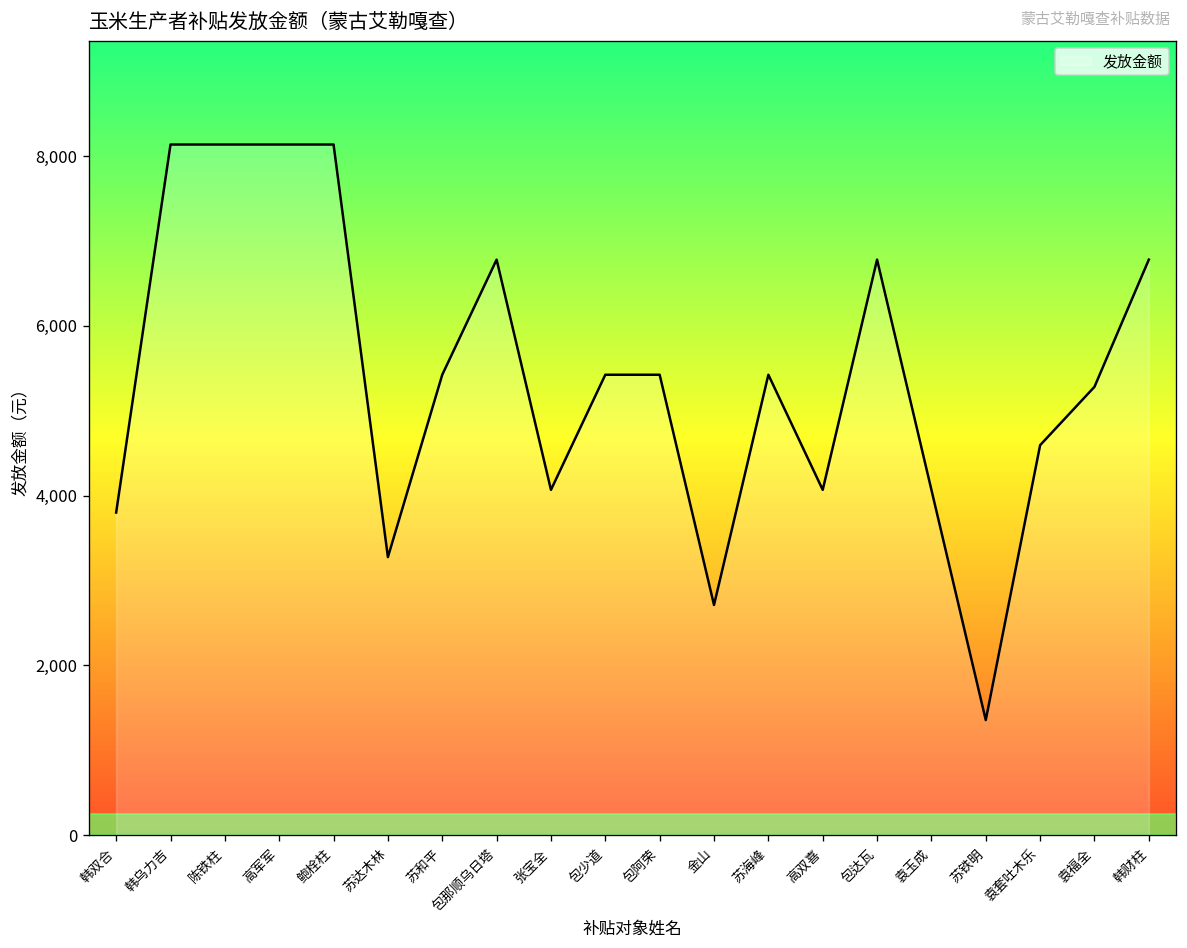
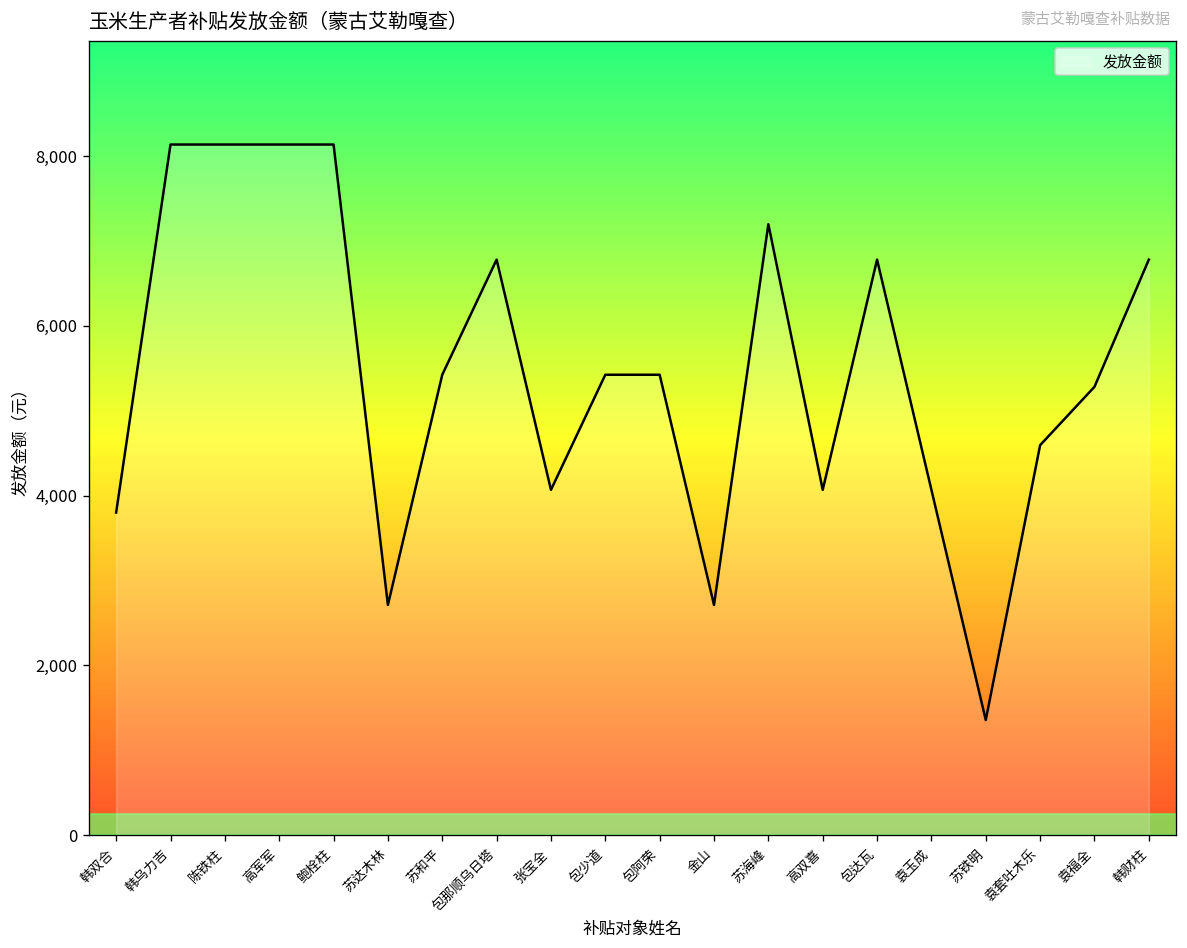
  {
    "韩双合": "3,800",
    "韩乌力吉": "8,100",
    "陈铁柱": "8,100",
    "高军军": "8,100",
    "鲍栓柱": "8,100",
-   "苏达木林": "3,300",
+   "苏达木林": "2,700",
    "苏和平": "5,400",
    "包那顺乌日塔": "6,800",
    "张宝全": "4,100",
    "包少道": "5,400",
    "包阿荣": "5,400",
    "金山": "2,700",
-   "苏海峰": "5,400",
+   "苏海峰": "7,200",
    "高双喜": "4,100",
    "包达瓦": "6,800",
    "袁玉成": "4,100",
    "苏铁明": "1,400",
    "袁套吐木乐": "4,600",
    "袁福全": "5,300",
    "韩财柱": "6,800"
  }
